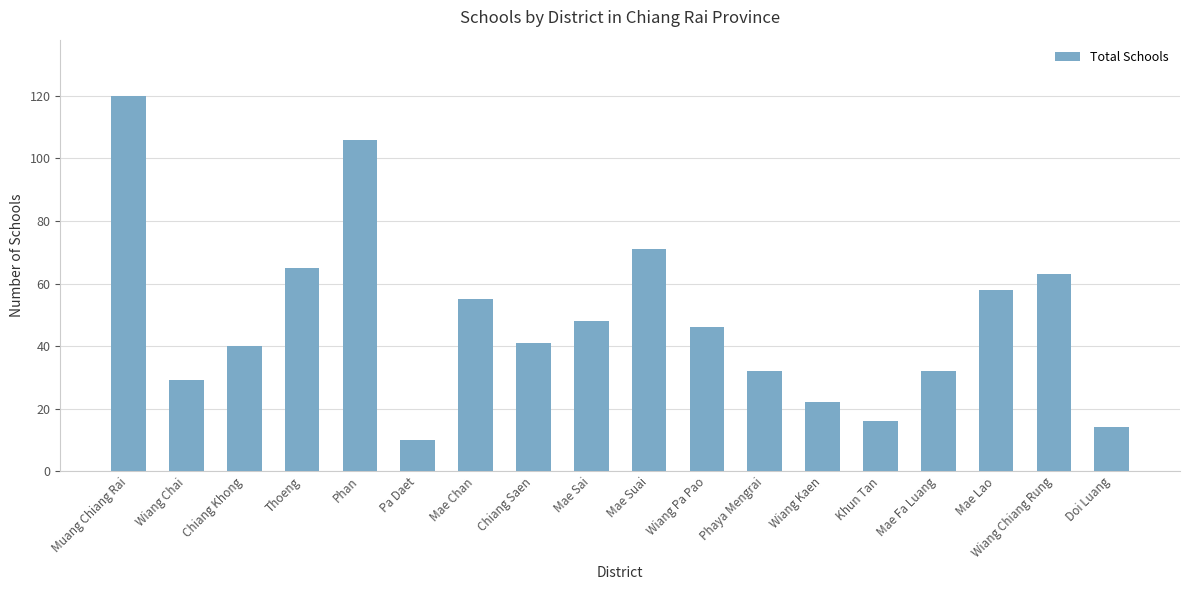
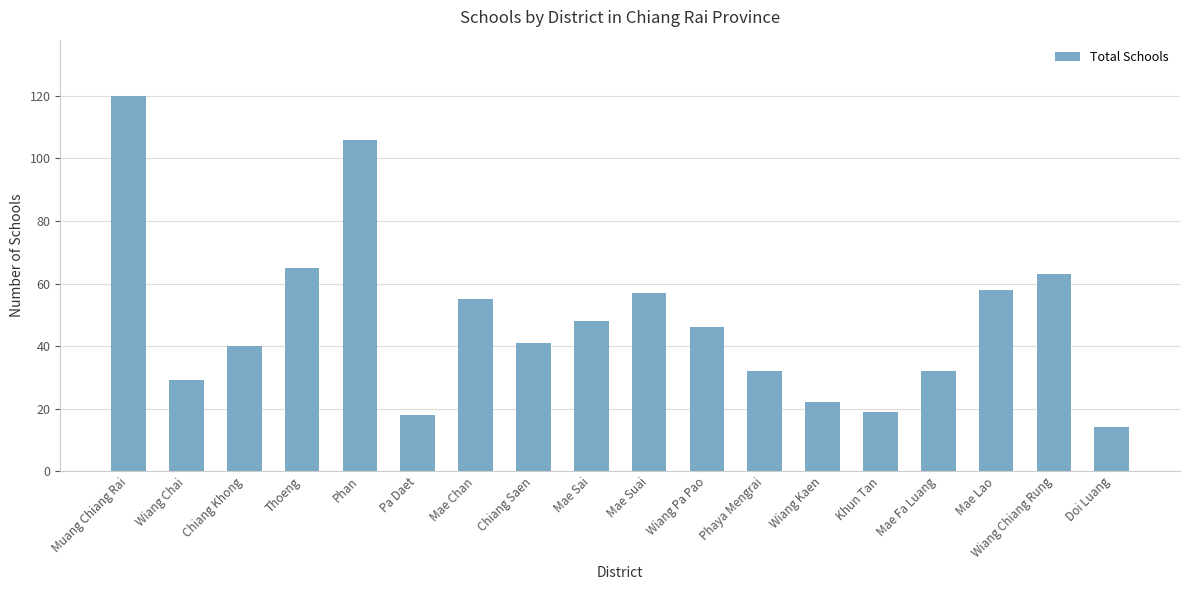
  {
    "Muang Chiang Rai": 120,
    "Wiang Chai": 29,
    "Chiang Khong": 40,
    "Thoeng": 65,
    "Phan": 106,
-   "Pa Daet": 10,
+   "Pa Daet": 18,
    "Mae Chan": 55,
    "Chiang Saen": 41,
    "Mae Sai": 48,
-   "Mae Suai": 71,
+   "Mae Suai": 57,
    "Wiang Pa Pao": 46,
    "Phaya Mengrai": 32,
    "Wiang Kaen": 22,
-   "Khun Tan": 16,
+   "Khun Tan": 19,
    "Mae Fa Luang": 32,
    "Mae Lao": 58,
    "Wiang Chiang Rung": 63,
    "Doi Luang": 14
  }
